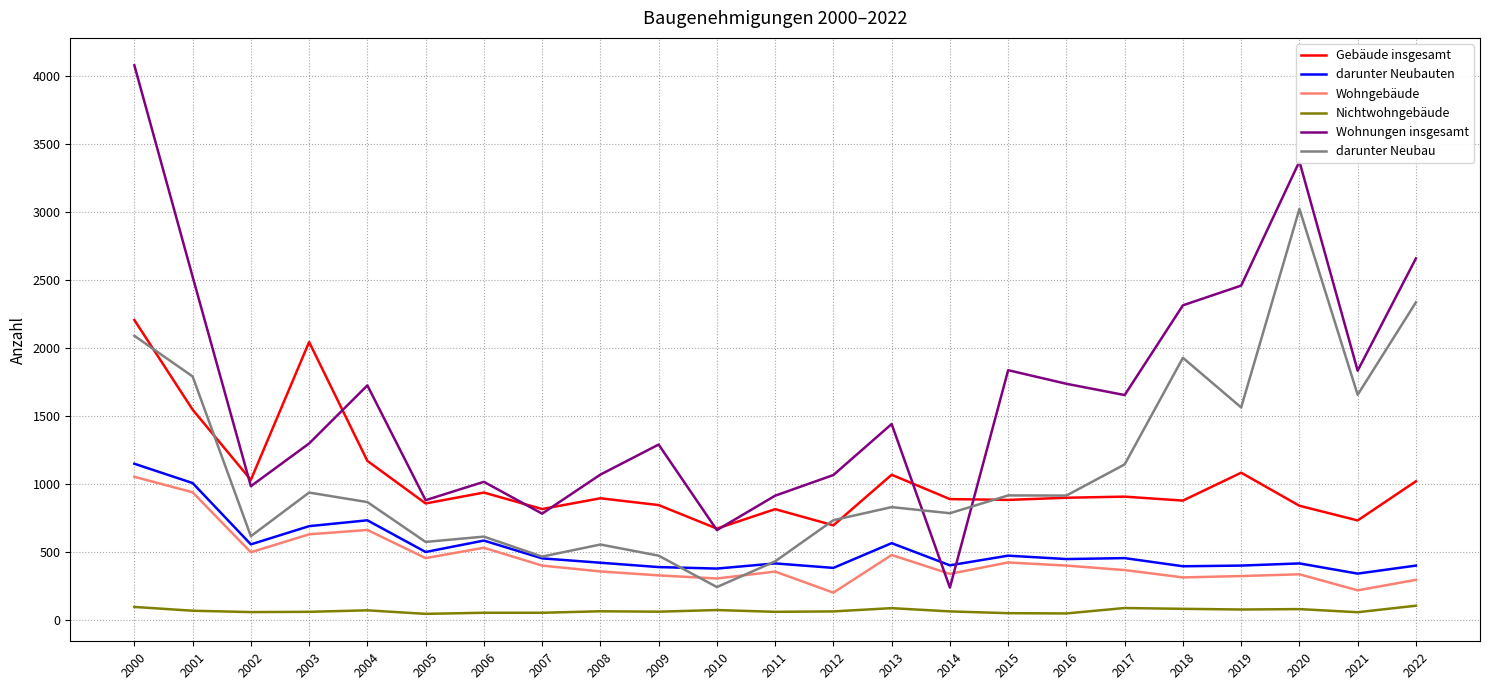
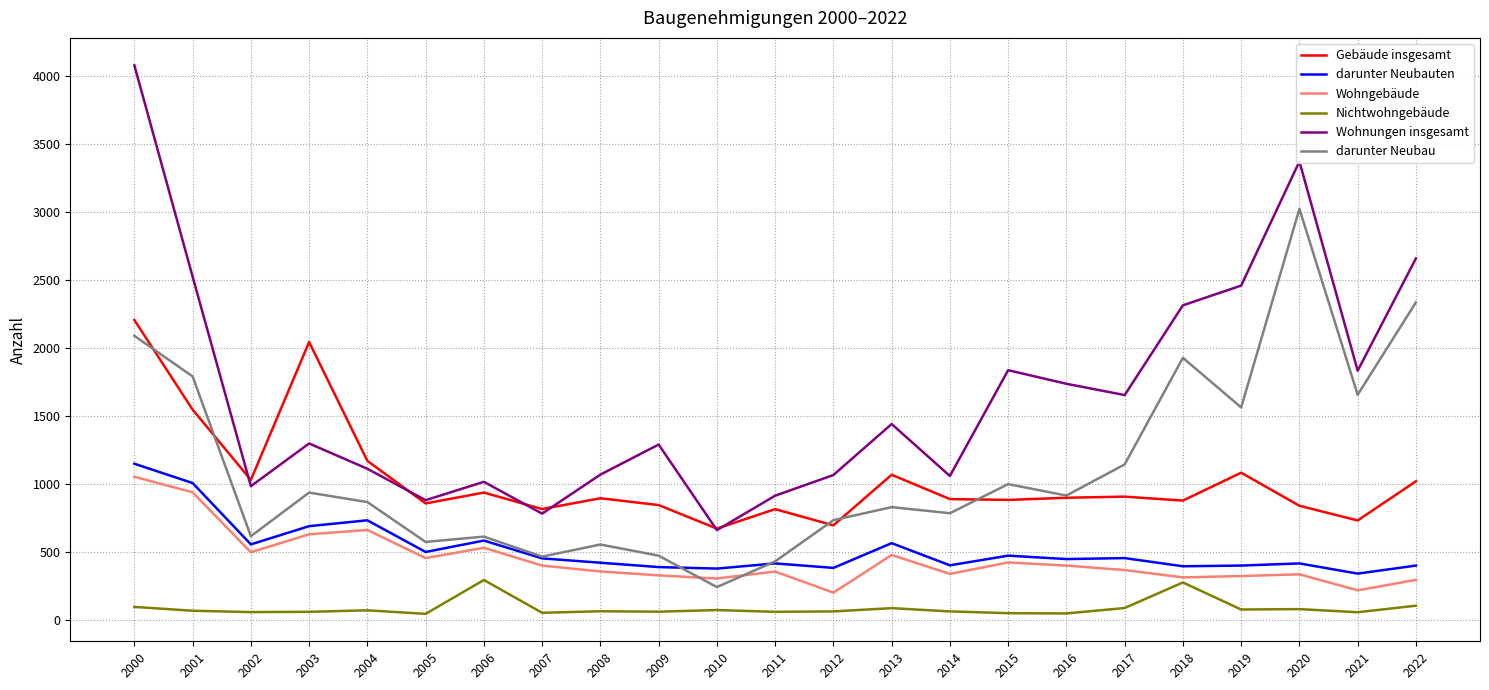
  {
    "Gebäude insgesamt": {
      "2000": 2210,
      "2001": 1550,
      "2002": 1030,
      "2003": 2040,
      "2004": 1170,
      "2005": 860,
      "2006": 940,
      "2007": 820,
      "2008": 900,
      "2009": 850,
      "2011": 820,
      "2012": 700,
      "2013": 1070,
      "2014": 890,
      "2015": 880,
      "2017": 910,
      "2018": 880,
      "2019": 1080,
      "2020": 840,
      "2021": 730,
      "2022": 1020
    },
    "darunter Neubauten": {
      "2000": 1150,
      "2001": 1010,
      "2002": 560,
      "2003": 690,
      "2004": 730,
      "2005": 500,
      "2006": 580,
      "2008": 420,
      "2009": 390,
      "2010": 380,
      "2012": 380,
      "2013": 570,
      "2014": 400,
      "2015": 470,
      "2016": 450,
      "2017": 460,
      "2018": 400,
      "2019": 400,
      "2020": 420,
      "2021": 340,
      "2022": 400
    },
    "Wohngebäude": {
      "2000": 1050,
      "2001": 940,
      "2002": 500,
      "2003": 630,
      "2004": 660,
      "2005": 460,
      "2006": 530,
      "2007": 400,
      "2008": 360,
      "2009": 330,
      "2010": 310,
      "2011": 360,
      "2012": 200,
      "2013": 480,
      "2014": 340,
      "2015": 420,
      "2016": 400,
      "2017": 370,
      "2018": 310,
      "2019": 320,
      "2020": 340,
      "2021": 220,
      "2022": 300
    },
    "Nichtwohngebäude": {
      "2000": 100,
      "2001": 70,
      "2002": 60,
      "2003": 60,
      "2004": 70,
      "2005": 50,
-     "2006": 50,
+     "2006": 290,
      "2007": 50,
      "2008": 60,
      "2009": 60,
      "2010": 70,
      "2011": 60,
      "2012": 60,
      "2013": 90,
      "2014": 60,
      "2015": 50,
      "2016": 50,
      "2017": 90,
-     "2018": 80,
+     "2018": 280,
      "2019": 80,
      "2020": 80,
      "2021": 60,
      "2022": 110
    },
    "Wohnungen insgesamt": {
      "2000": 4080,
      "2001": 2530,
      "2002": 980,
      "2003": 1300,
-     "2004": 1730,
+     "2004": 1110,
      "2005": 880,
      "2006": 1020,
      "2007": 780,
      "2008": 1070,
      "2009": 1290,
      "2011": 910,
      "2012": 1070,
      "2013": 1440,
-     "2014": 240,
+     "2014": 1060,
      "2015": 1840,
      "2016": 1740,
      "2017": 1650,
      "2018": 2310,
      "2019": 2460,
      "2021": 1830,
      "2022": 2660
    },
    "darunter Neubau": {
      "2000": 2090,
      "2001": 1790,
      "2002": 620,
      "2003": 940,
      "2004": 870,
      "2005": 570,
      "2006": 610,
      "2008": 560,
      "2009": 470,
      "2010": 240,
      "2012": 730,
      "2013": 830,
      "2014": 790,
-     "2015": 920,
+     "2015": 1000,
      "2017": 1140,
      "2018": 1930,
      "2019": 1560,
      "2020": 3020,
      "2021": 1660,
      "2022": 2340
    }
  }
